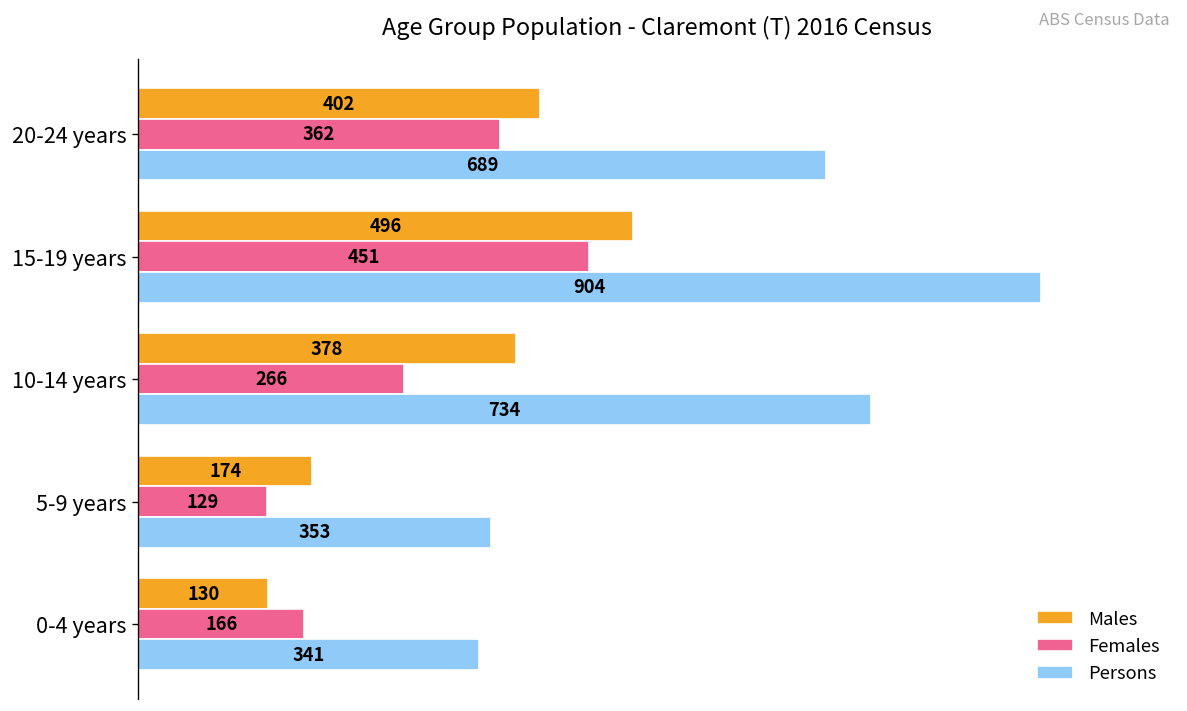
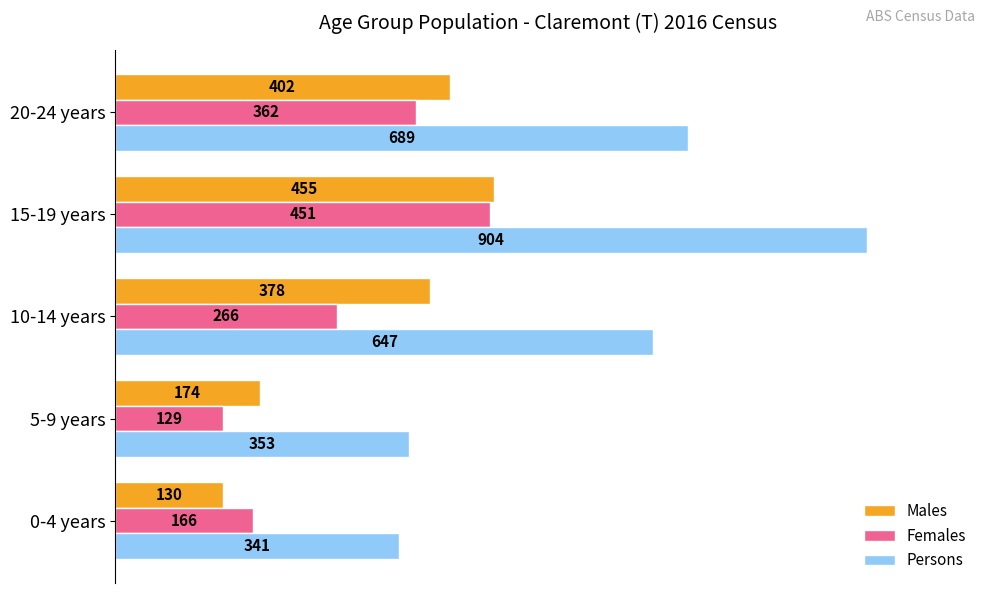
  {
    "Males": {
      "20-24 years": 402,
-     "15-19 years": 496,
+     "15-19 years": 455,
      "10-14 years": 378,
      "5-9 years": 174,
      "0-4 years": 130
    },
    "Females": {
      "20-24 years": 362,
      "15-19 years": 451,
      "10-14 years": 266,
      "5-9 years": 129,
      "0-4 years": 166
    },
    "Persons": {
      "20-24 years": 689,
      "15-19 years": 904,
-     "10-14 years": 734,
+     "10-14 years": 647,
      "5-9 years": 353,
      "0-4 years": 341
    }
  }
